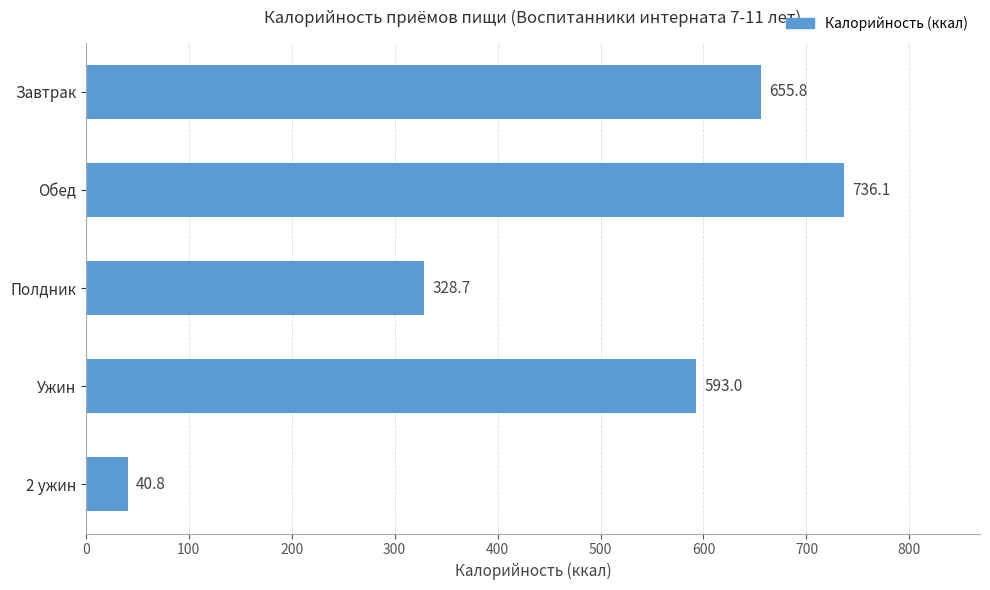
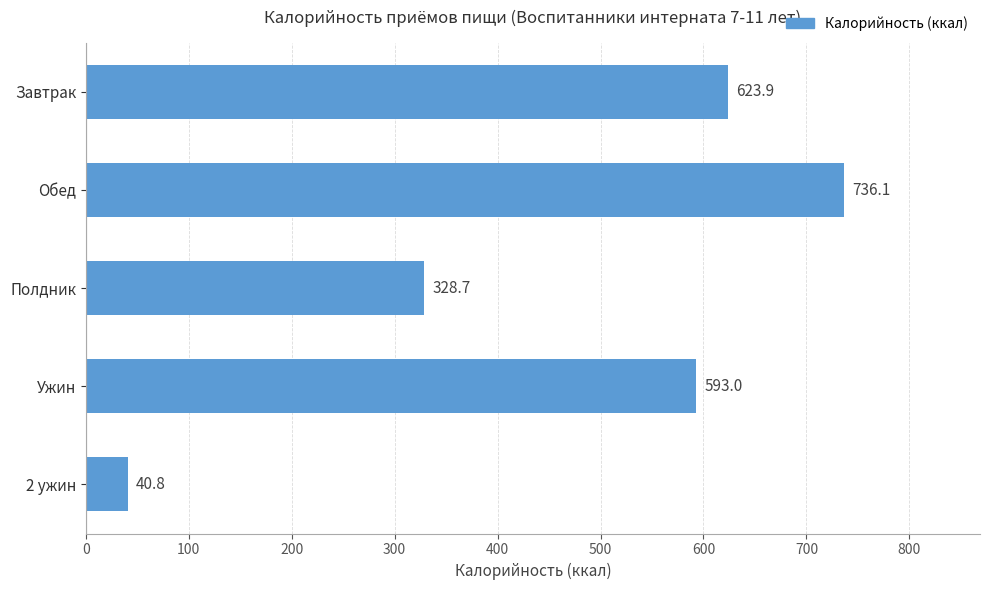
  {
-   "Завтрак": 655.8,
+   "Завтрак": 623.9,
    "Обед": 736.1,
    "Полдник": 328.7,
    "Ужин": 593.0,
    "2 ужин": 40.8
  }
